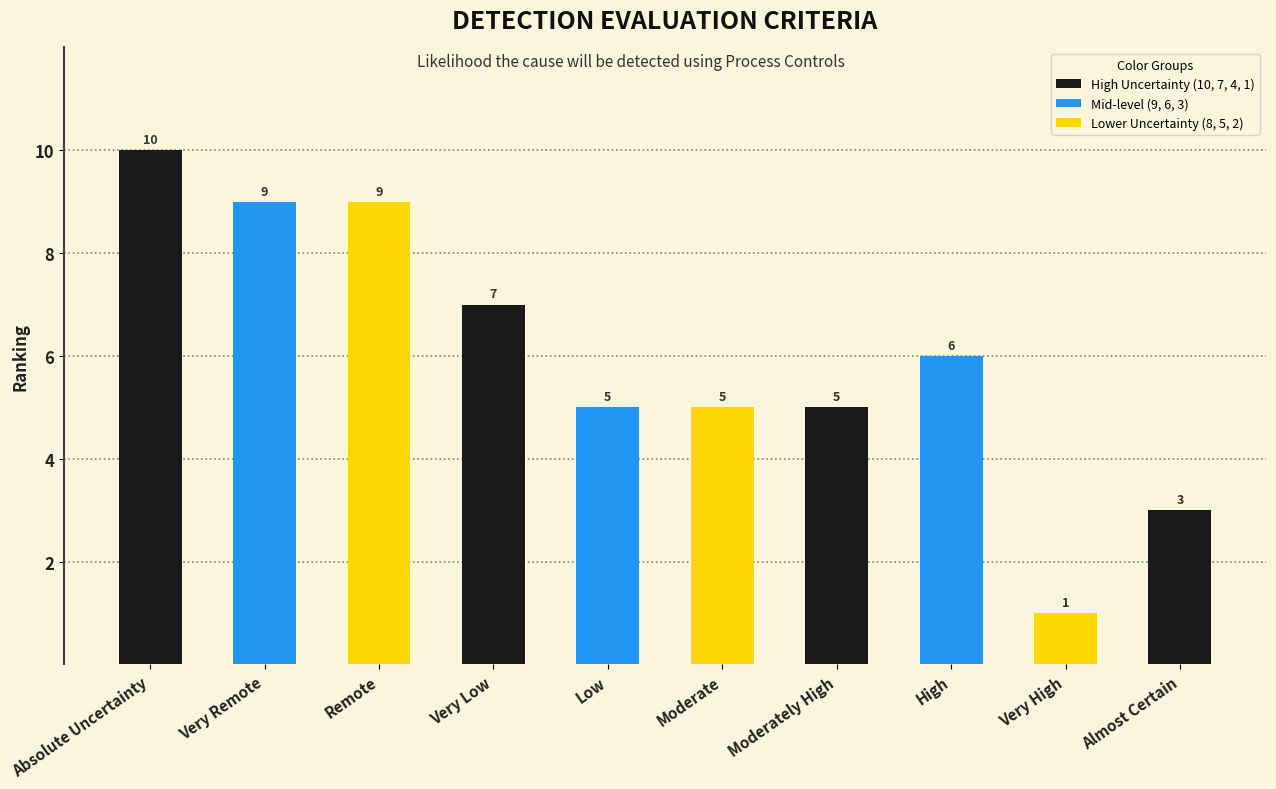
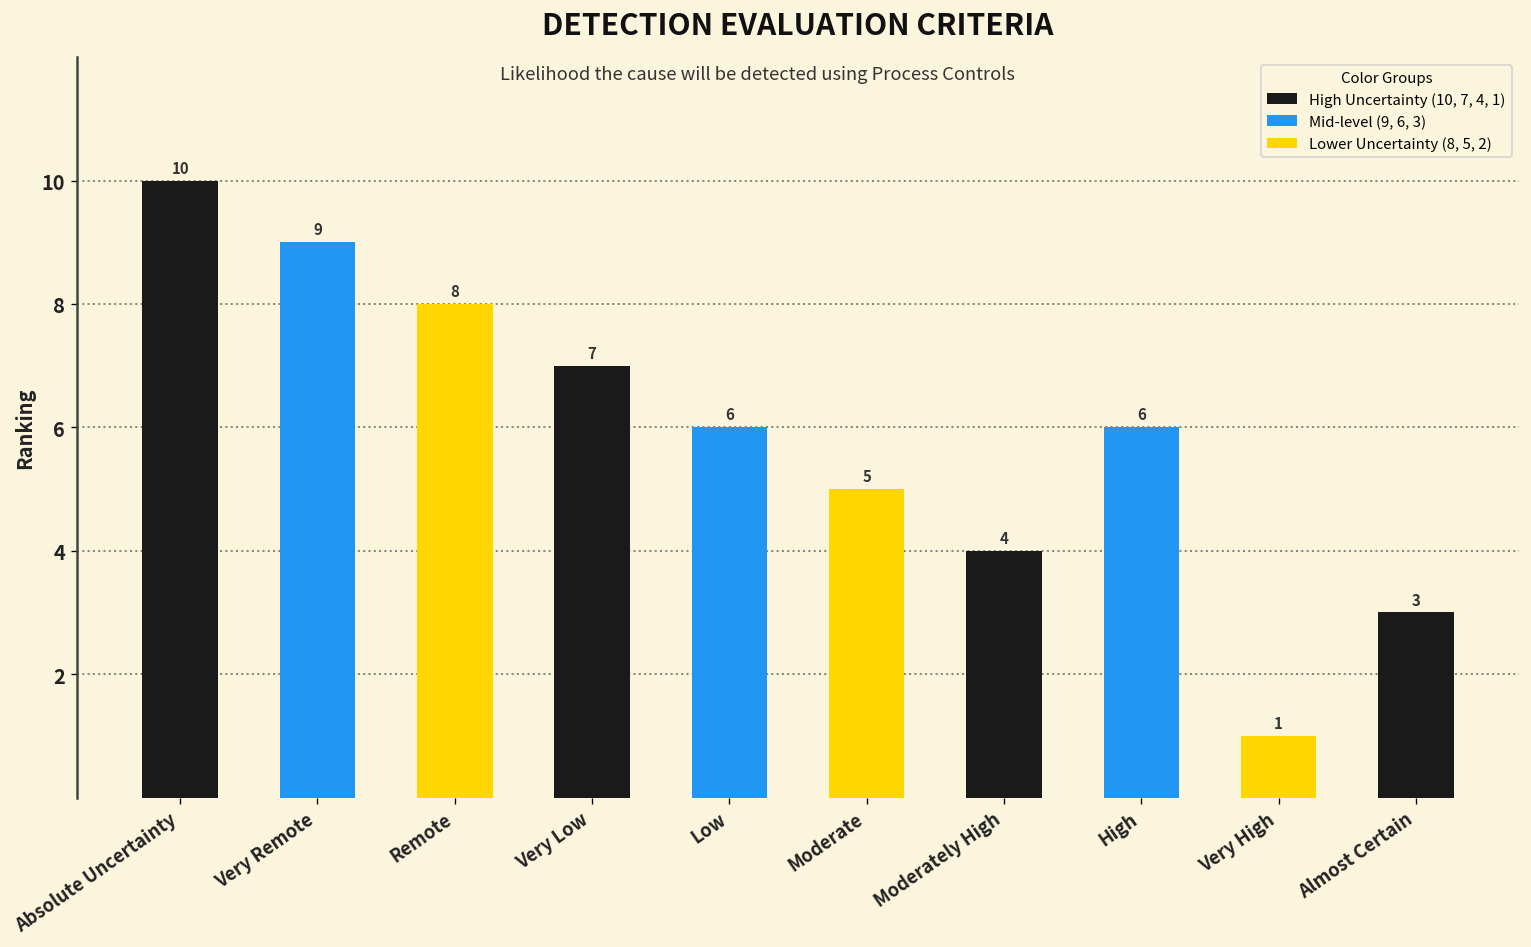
  {
    "Absolute Uncertainty": 10,
    "Very Remote": 9,
-   "Remote": 9,
+   "Remote": 8,
    "Very Low": 7,
-   "Low": 5,
+   "Low": 6,
    "Moderate": 5,
-   "Moderately High": 5,
+   "Moderately High": 4,
    "High": 6,
    "Very High": 1,
    "Almost Certain": 3
  }
